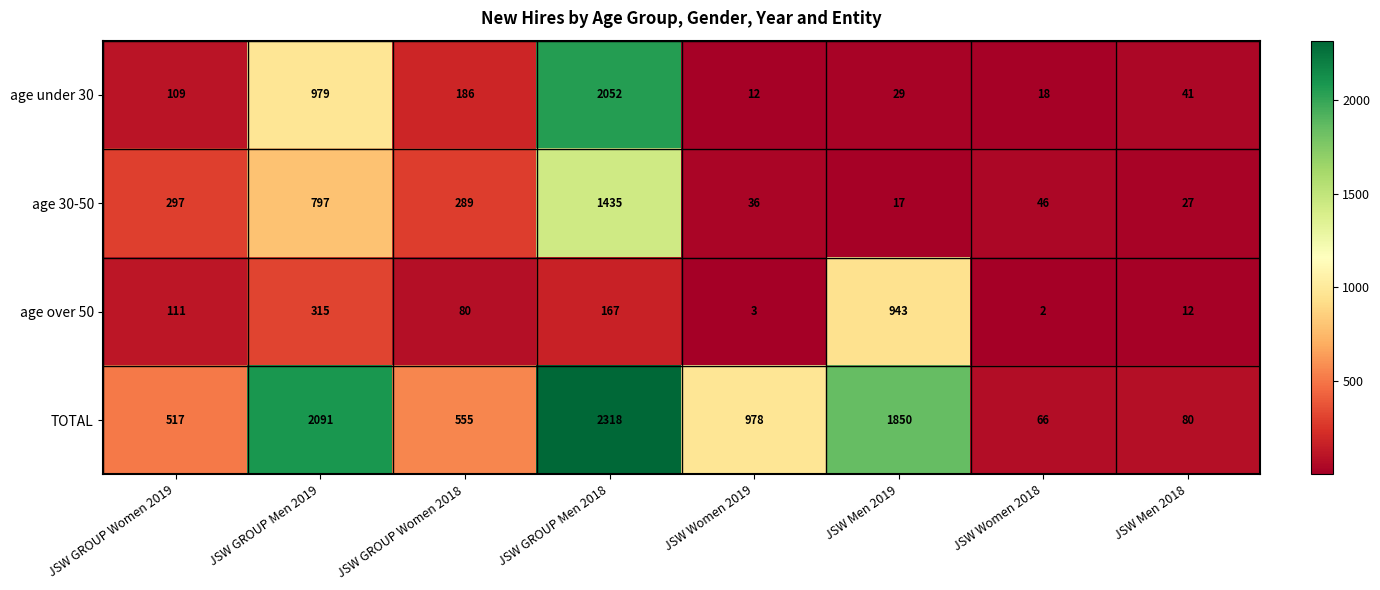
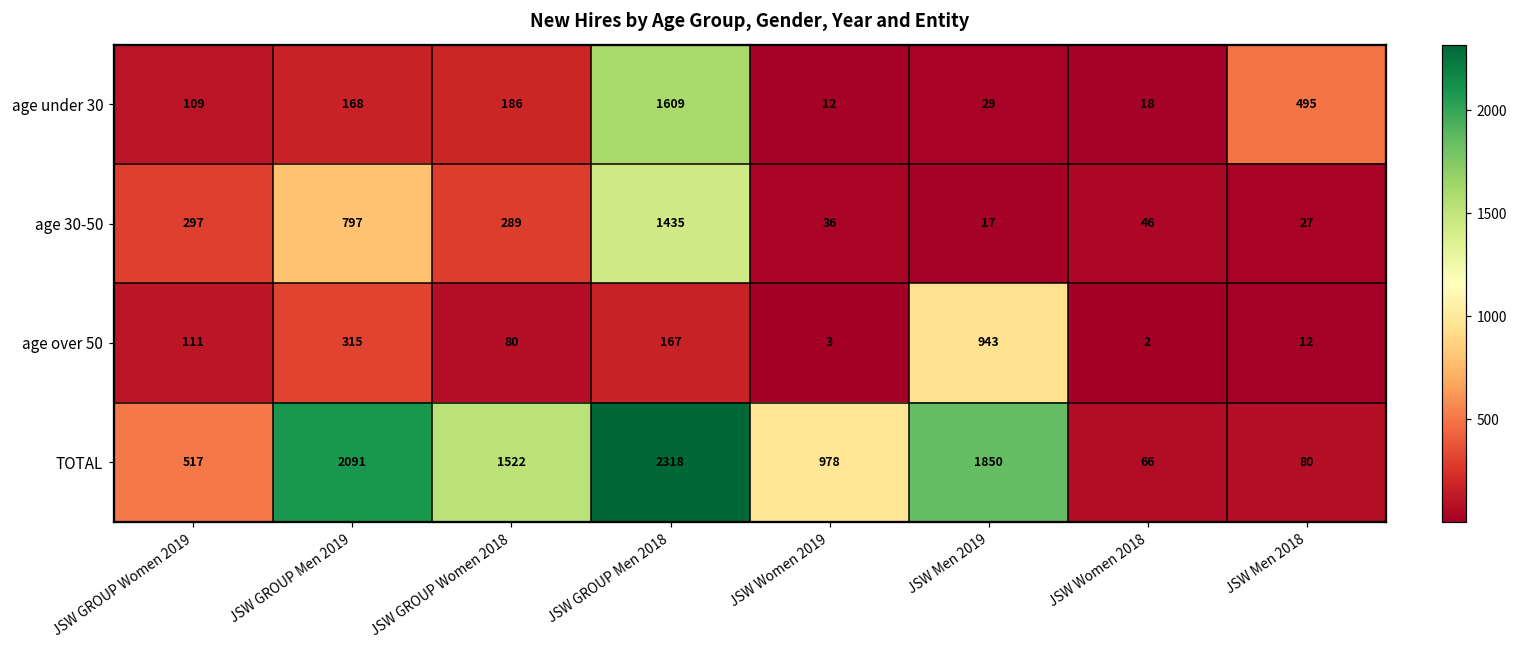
  {
    "age under 30": {
      "JSW GROUP Women 2019": 109,
-     "JSW GROUP Men 2019": 979,
+     "JSW GROUP Men 2019": 168,
      "JSW GROUP Women 2018": 186,
-     "JSW GROUP Men 2018": 2052,
+     "JSW GROUP Men 2018": 1609,
      "JSW Women 2019": 12,
      "JSW Men 2019": 29,
      "JSW Women 2018": 18,
-     "JSW Men 2018": 41
+     "JSW Men 2018": 495
    },
    "age 30-50": {
      "JSW GROUP Women 2019": 297,
      "JSW GROUP Men 2019": 797,
      "JSW GROUP Women 2018": 289,
      "JSW GROUP Men 2018": 1435,
      "JSW Women 2019": 36,
      "JSW Men 2019": 17,
      "JSW Women 2018": 46,
      "JSW Men 2018": 27
    },
    "age over 50": {
      "JSW GROUP Women 2019": 111,
      "JSW GROUP Men 2019": 315,
      "JSW GROUP Women 2018": 80,
      "JSW GROUP Men 2018": 167,
      "JSW Women 2019": 3,
      "JSW Men 2019": 943,
      "JSW Women 2018": 2,
      "JSW Men 2018": 12
    },
    "TOTAL": {
      "JSW GROUP Women 2019": 517,
      "JSW GROUP Men 2019": 2091,
-     "JSW GROUP Women 2018": 555,
+     "JSW GROUP Women 2018": 1522,
      "JSW GROUP Men 2018": 2318,
      "JSW Women 2019": 978,
      "JSW Men 2019": 1850,
      "JSW Women 2018": 66,
      "JSW Men 2018": 80
    }
  }
